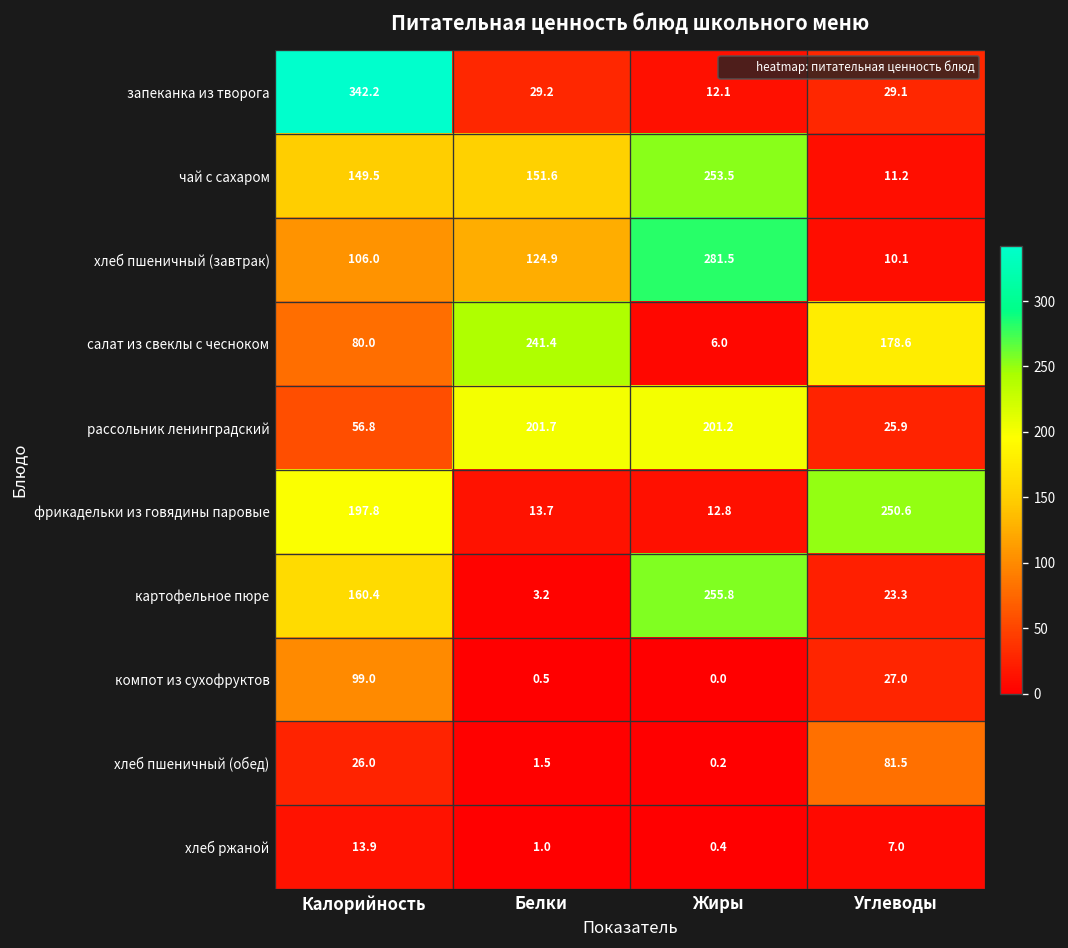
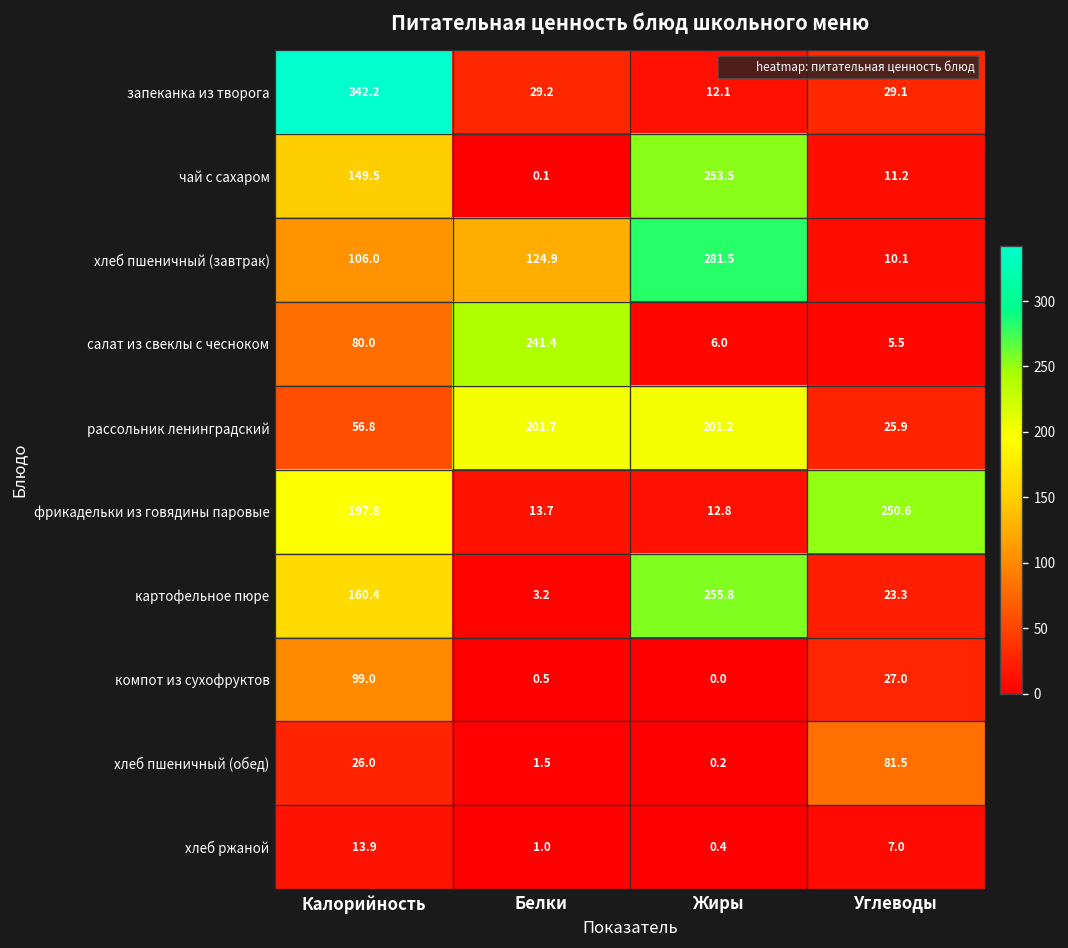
  {
    "запеканка из творога": {
      "Калорийность": 342.2,
      "Белки": 29.2,
      "Жиры": 12.1,
      "Углеводы": 29.1
    },
    "чай с сахаром": {
      "Калорийность": 149.5,
-     "Белки": 151.6,
+     "Белки": 0.1,
      "Жиры": 253.5,
      "Углеводы": 11.2
    },
    "хлеб пшеничный (завтрак)": {
      "Калорийность": 106.0,
      "Белки": 124.9,
      "Жиры": 281.5,
      "Углеводы": 10.1
    },
    "салат из свеклы с чесноком": {
      "Калорийность": 80.0,
      "Белки": 241.4,
      "Жиры": 6.0,
-     "Углеводы": 178.6
+     "Углеводы": 5.5
    },
    "рассольник ленинградский": {
      "Калорийность": 56.8,
      "Белки": 201.7,
      "Жиры": 201.2,
      "Углеводы": 25.9
    },
    "фрикадельки из говядины паровые": {
      "Калорийность": 197.8,
      "Белки": 13.7,
      "Жиры": 12.8,
      "Углеводы": 250.6
    },
    "картофельное пюре": {
      "Калорийность": 160.4,
      "Белки": 3.2,
      "Жиры": 255.8,
      "Углеводы": 23.3
    },
    "компот из сухофруктов": {
      "Калорийность": 99.0,
      "Белки": 0.5,
      "Жиры": 0.0,
      "Углеводы": 27.0
    },
    "хлеб пшеничный (обед)": {
      "Калорийность": 26.0,
      "Белки": 1.5,
      "Жиры": 0.2,
      "Углеводы": 81.5
    },
    "хлеб ржаной": {
      "Калорийность": 13.9,
      "Белки": 1.0,
      "Жиры": 0.4,
      "Углеводы": 7.0
    }
  }
